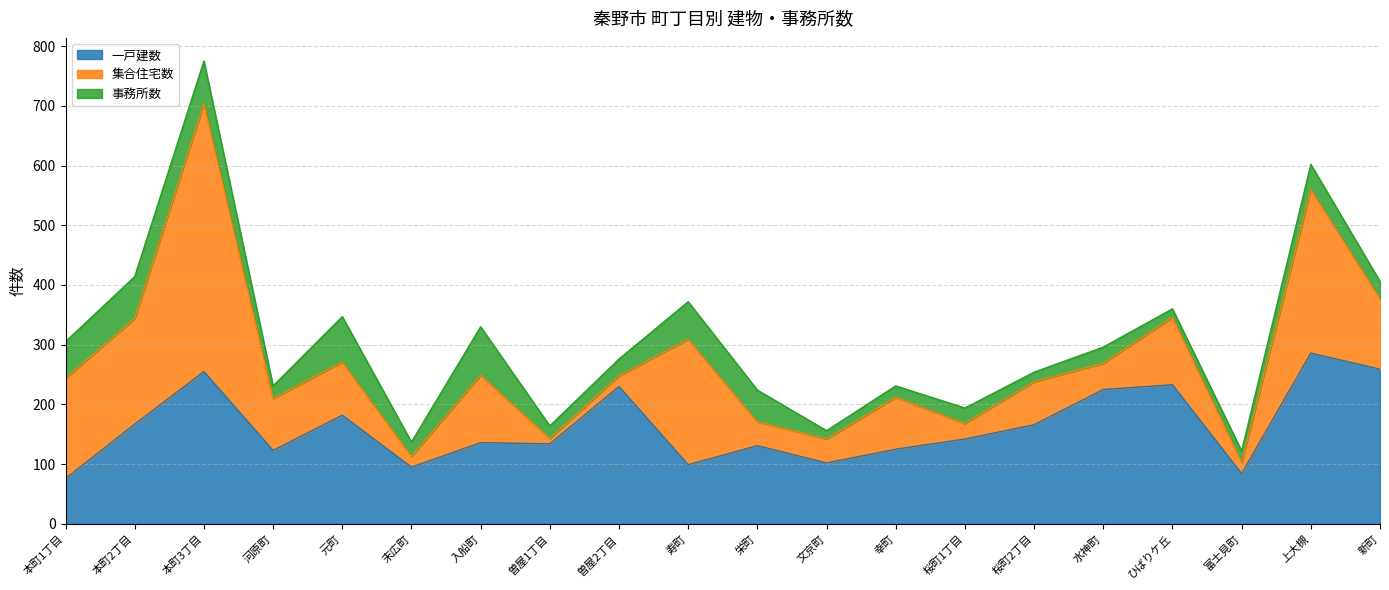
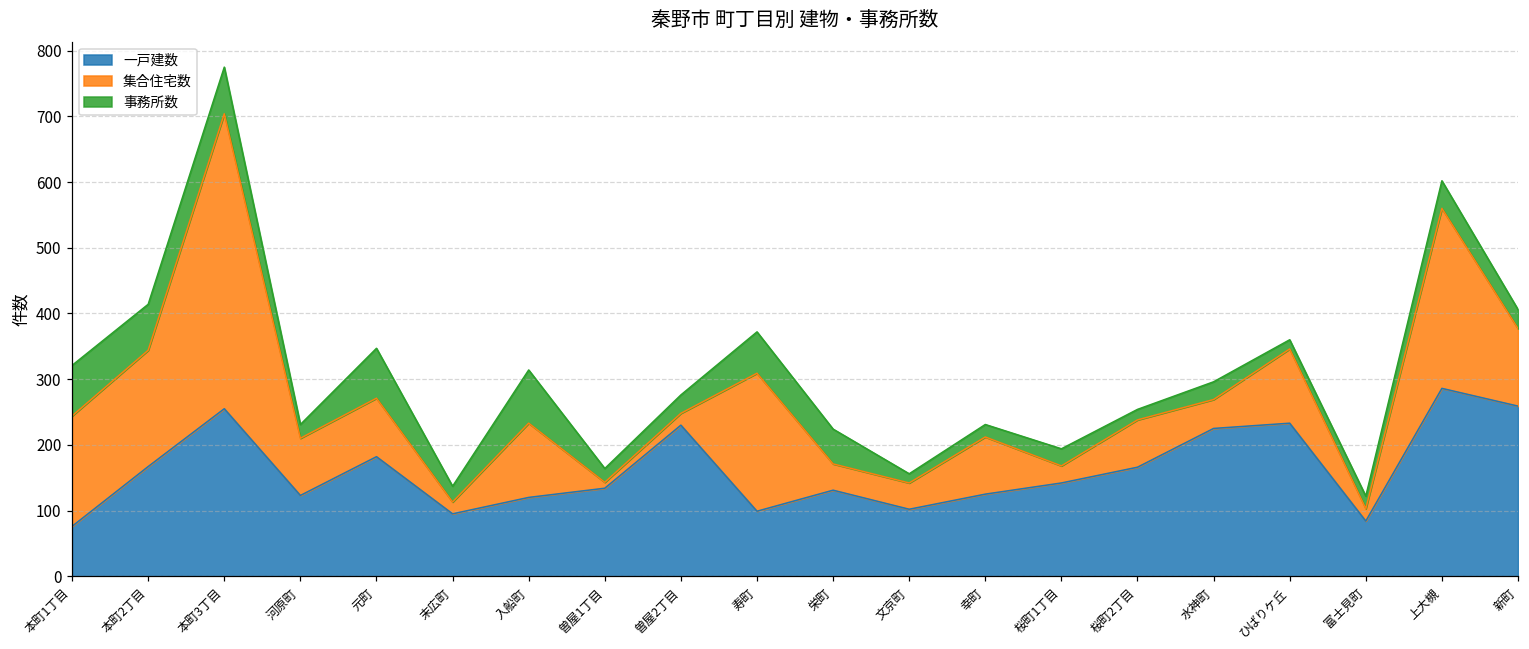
  {
    "一戸建数": {
      "本町1丁目": 80,
      "本町2丁目": 170,
      "本町3丁目": 260,
      "河原町": 120,
      "元町": 180,
      "末広町": 100,
-     "入船町": 140,
+     "入船町": 120,
      "曽屋1丁目": 130,
      "曽屋2丁目": 230,
      "寿町": 100,
      "栄町": 130,
      "文京町": 100,
      "幸町": 130,
      "桜町1丁目": 140,
      "桜町2丁目": 170,
      "水神町": 230,
      "ひばりケ丘": 230,
      "富士見町": 80,
      "上大槻": 290,
      "新町": 260
    },
    "集合住宅数": {
      "本町1丁目": 170,
      "本町2丁目": 180,
      "本町3丁目": 450,
      "河原町": 90,
      "元町": 90,
      "末広町": 20,
      "入船町": 110,
      "曽屋1丁目": 10,
      "曽屋2丁目": 20,
      "寿町": 210,
      "栄町": 40,
      "文京町": 40,
      "幸町": 90,
      "桜町1丁目": 30,
      "桜町2丁目": 70,
      "水神町": 40,
      "ひばりケ丘": 110,
      "富士見町": 20,
      "上大槻": 270,
      "新町": 120
    },
    "事務所数": {
-     "本町1丁目": 60,
+     "本町1丁目": 80,
      "本町2丁目": 70,
      "本町3丁目": 70,
      "河原町": 20,
      "元町": 80,
      "末広町": 20,
      "入船町": 80,
      "曽屋1丁目": 20,
      "曽屋2丁目": 30,
      "寿町": 60,
      "栄町": 50,
      "文京町": 10,
      "幸町": 20,
      "桜町1丁目": 30,
      "桜町2丁目": 20,
      "水神町": 30,
      "ひばりケ丘": 10,
      "富士見町": 20,
      "上大槻": 40,
      "新町": 30
    }
  }
